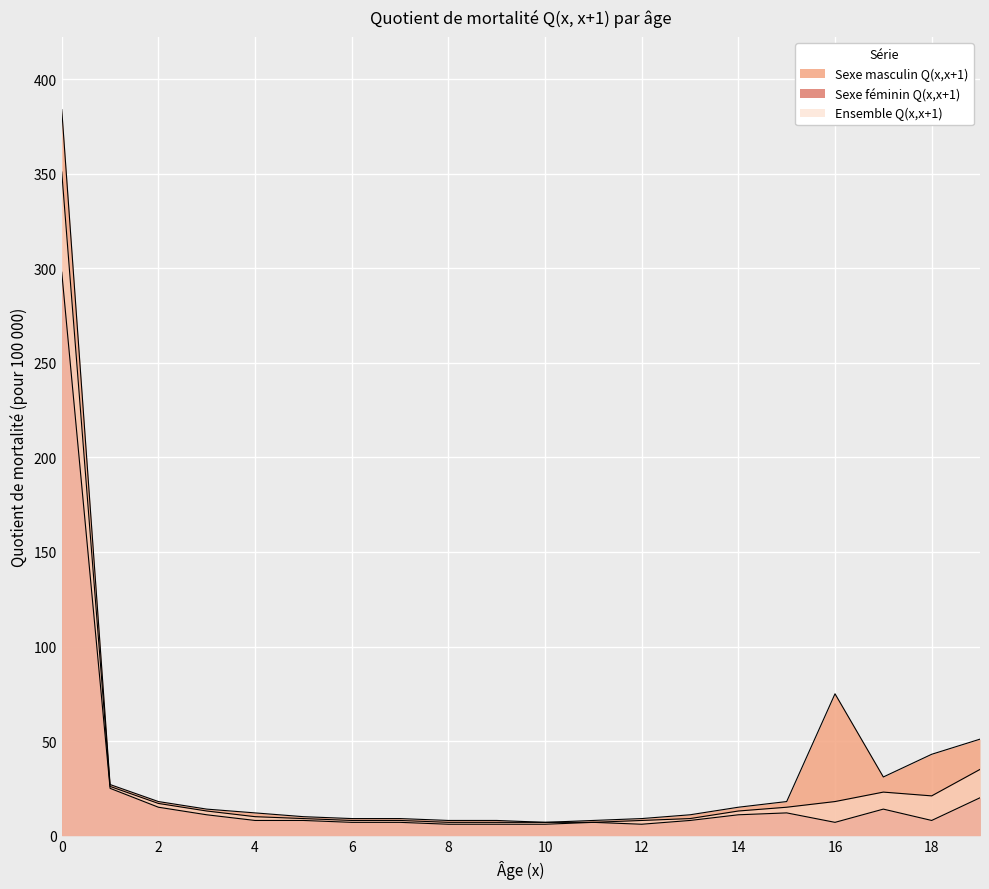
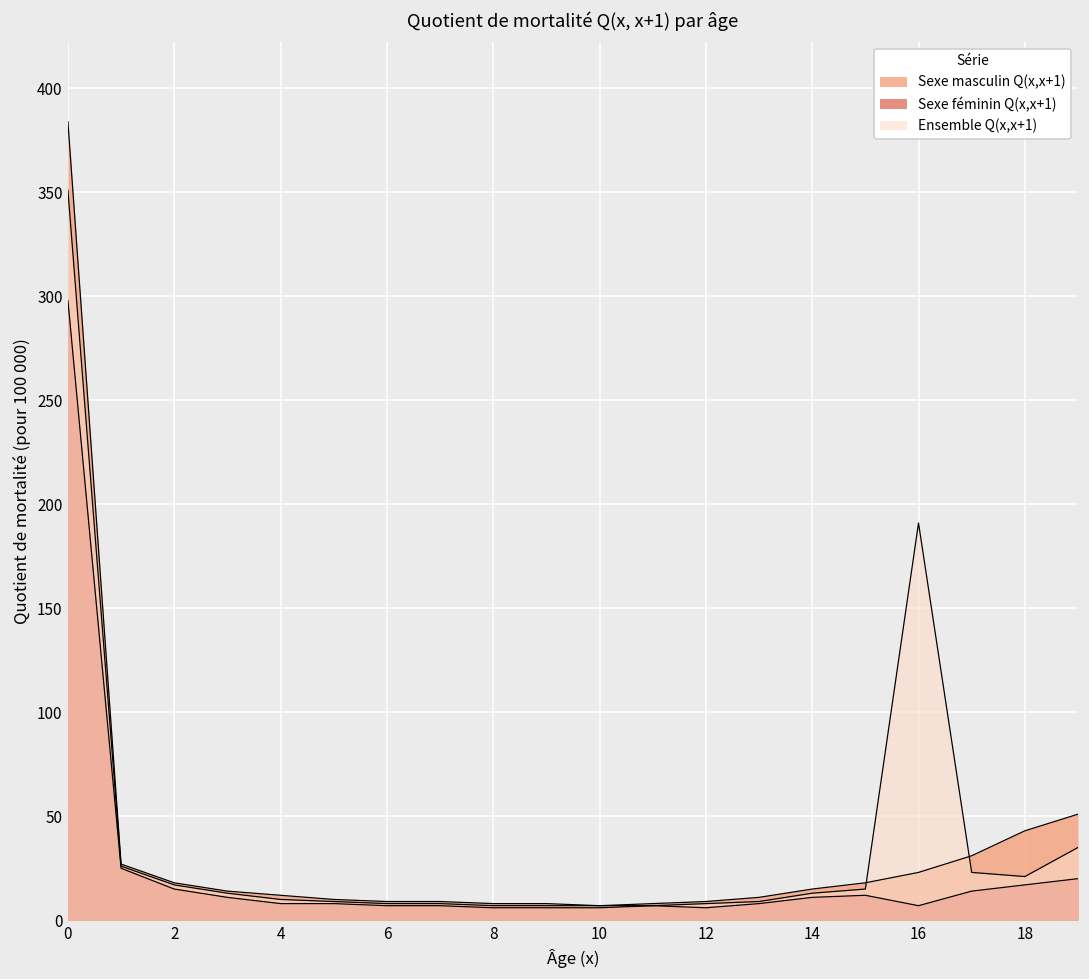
  {
    "Sexe masculin Q(x,x+1)": {
      "0": 384,
      "4": 12,
      "14": 15,
-     "16": 75,
+     "16": 23,
      "18": 43
    },
    "Sexe féminin Q(x,x+1)": {
      "0": 298,
      "2": 15,
      "4": 8,
      "12": 6,
      "14": 11,
      "16": 7,
-     "18": 8
+     "18": 17
    },
    "Ensemble Q(x,x+1)": {
      "0": 351,
      "4": 10,
      "14": 13,
-     "16": 18,
+     "16": 191,
      "18": 21
    }
  }
